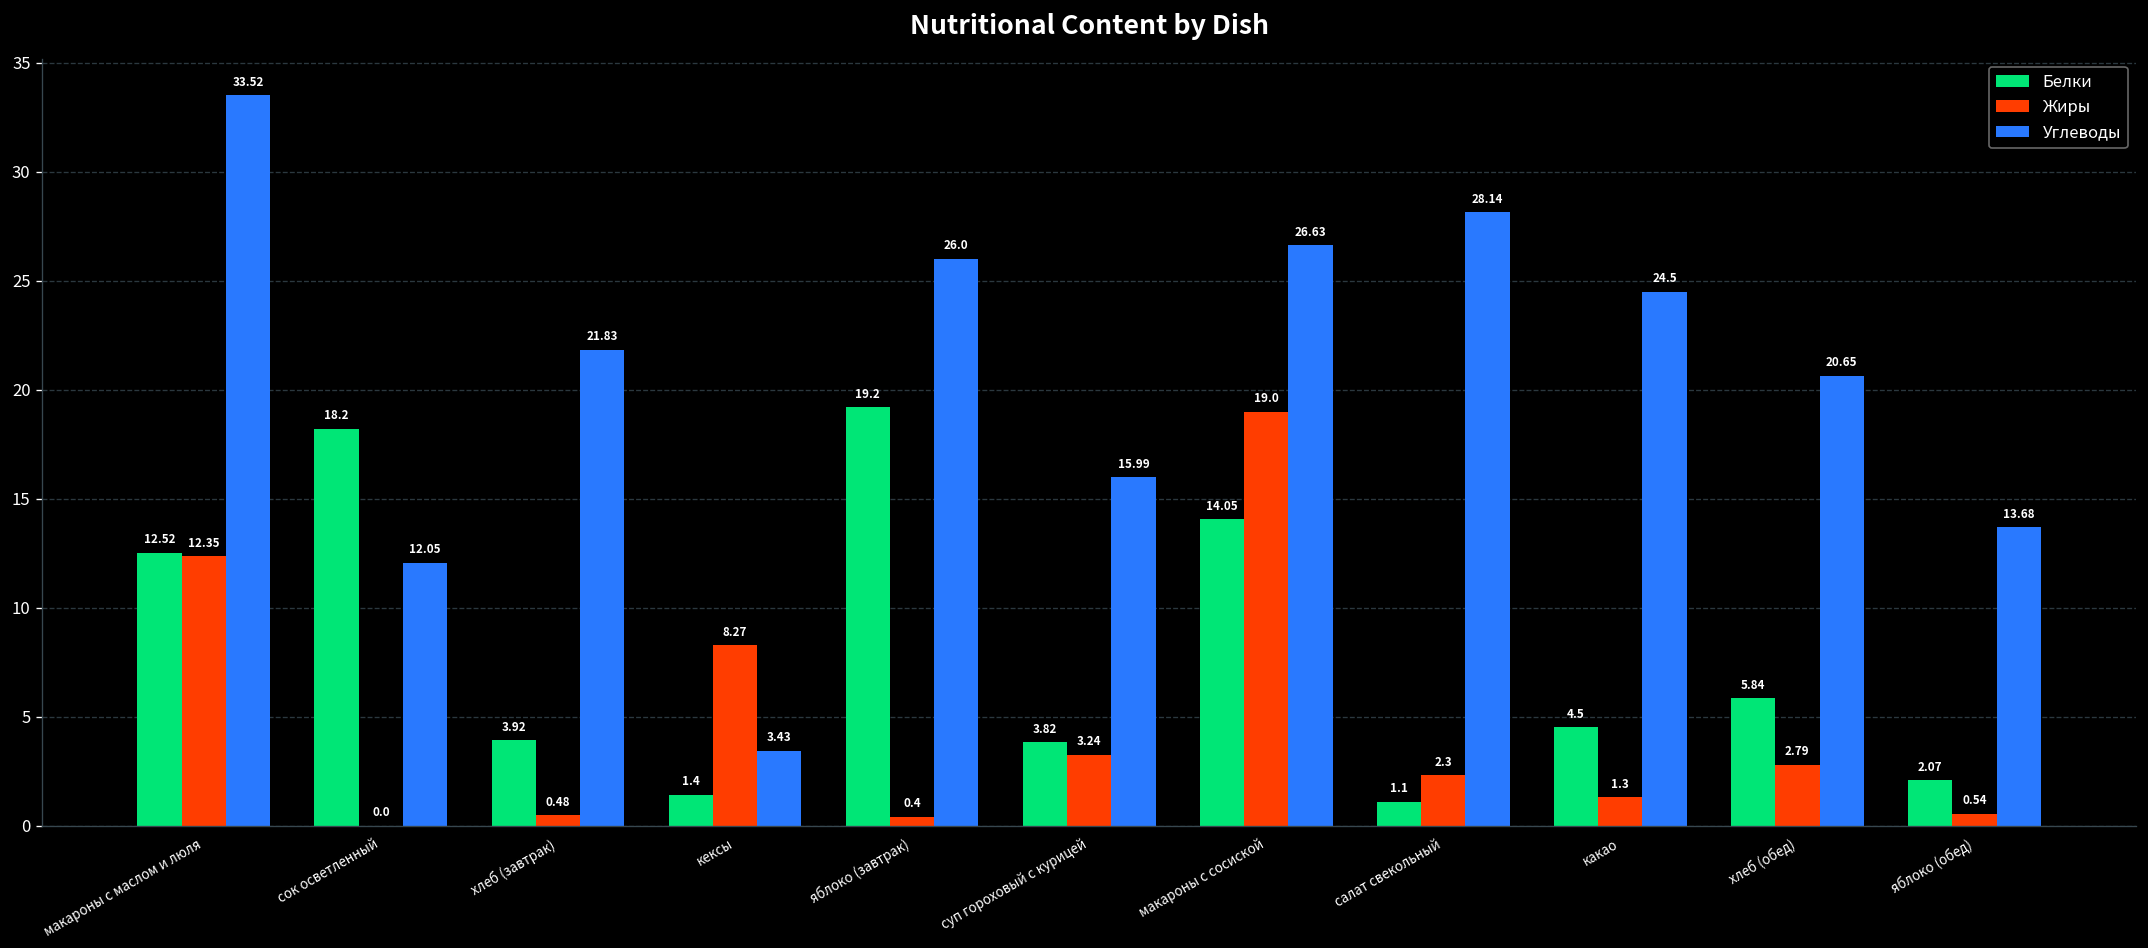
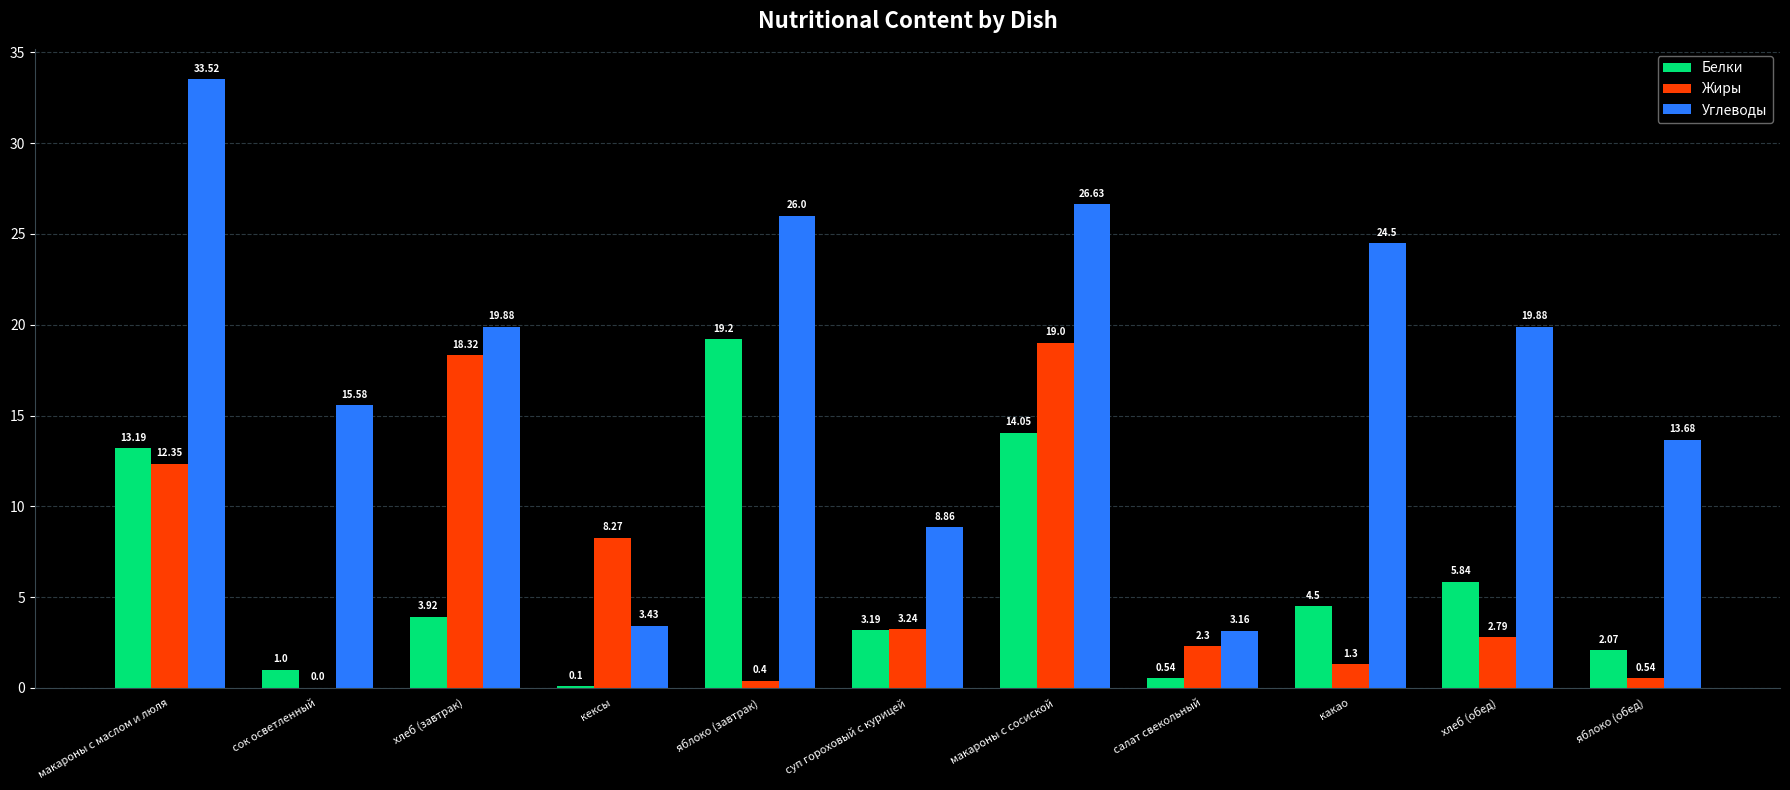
  {
    "Белки": {
-     "макароны с маслом и люля": 12.52,
-     "сок осветленный": 18.2,
+     "макароны с маслом и люля": 13.19,
+     "сок осветленный": 1.0,
      "хлеб (завтрак)": 3.92,
-     "кексы": 1.4,
+     "кексы": 0.1,
      "яблоко (завтрак)": 19.2,
-     "суп гороховый с курицей": 3.82,
+     "суп гороховый с курицей": 3.19,
      "макароны с сосиской": 14.05,
-     "салат свекольный": 1.1,
+     "салат свекольный": 0.54,
      "какао": 4.5,
      "хлеб (обед)": 5.84,
      "яблоко (обед)": 2.07
    },
    "Жиры": {
      "макароны с маслом и люля": 12.35,
      "сок осветленный": 0.0,
-     "хлеб (завтрак)": 0.48,
+     "хлеб (завтрак)": 18.32,
      "кексы": 8.27,
      "яблоко (завтрак)": 0.4,
      "суп гороховый с курицей": 3.24,
      "макароны с сосиской": 19.0,
      "салат свекольный": 2.3,
      "какао": 1.3,
      "хлеб (обед)": 2.79,
      "яблоко (обед)": 0.54
    },
    "Углеводы": {
      "макароны с маслом и люля": 33.52,
-     "сок осветленный": 12.05,
-     "хлеб (завтрак)": 21.83,
+     "сок осветленный": 15.58,
+     "хлеб (завтрак)": 19.88,
      "кексы": 3.43,
      "яблоко (завтрак)": 26.0,
-     "суп гороховый с курицей": 15.99,
+     "суп гороховый с курицей": 8.86,
      "макароны с сосиской": 26.63,
-     "салат свекольный": 28.14,
+     "салат свекольный": 3.16,
      "какао": 24.5,
-     "хлеб (обед)": 20.65,
+     "хлеб (обед)": 19.88,
      "яблоко (обед)": 13.68
    }
  }
